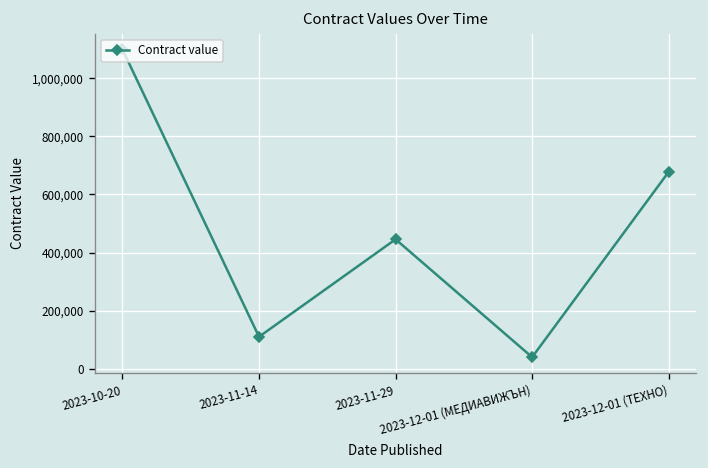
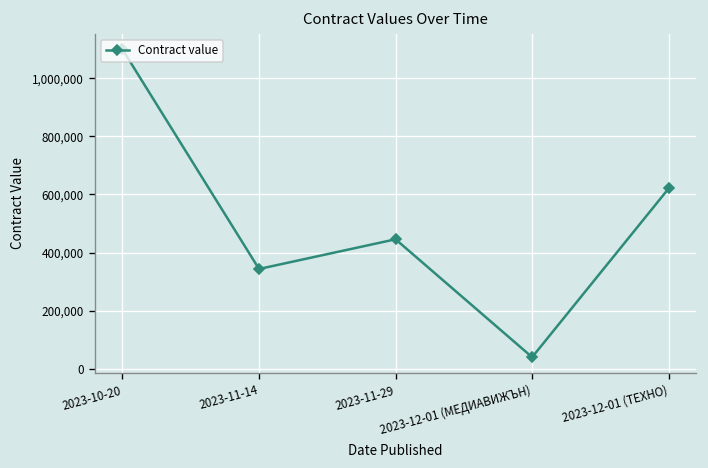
  {
-   "2023-11-14": "110,000",
+   "2023-11-14": "340,000",
    "2023-11-29": "450,000",
    "2023-12-01 (МЕДИАВИЖЪН)": "40,000",
-   "2023-12-01 (ТЕХНО)": "680,000"
+   "2023-12-01 (ТЕХНО)": "620,000"
  }
